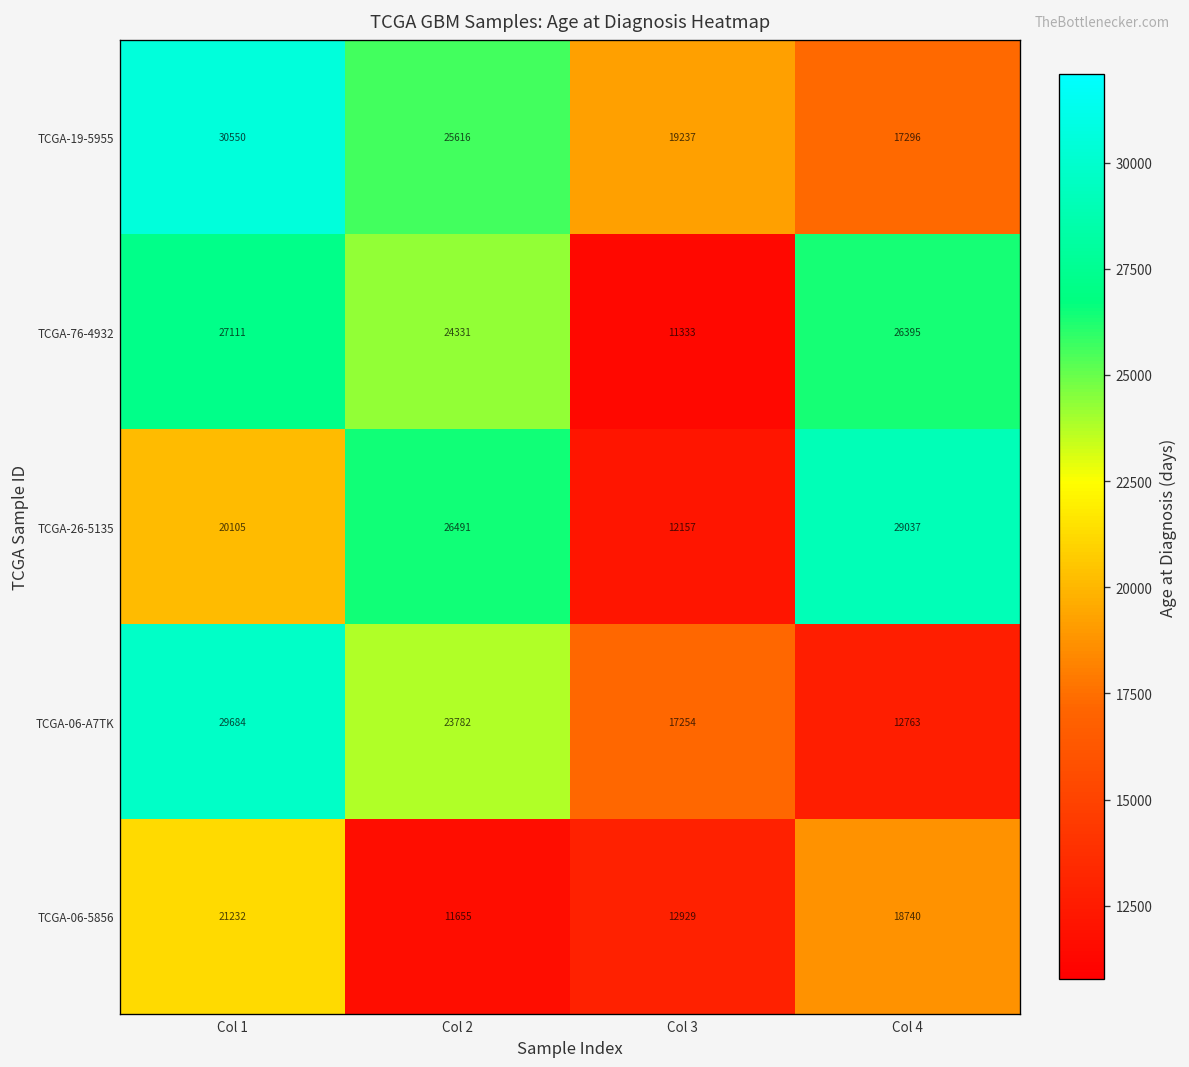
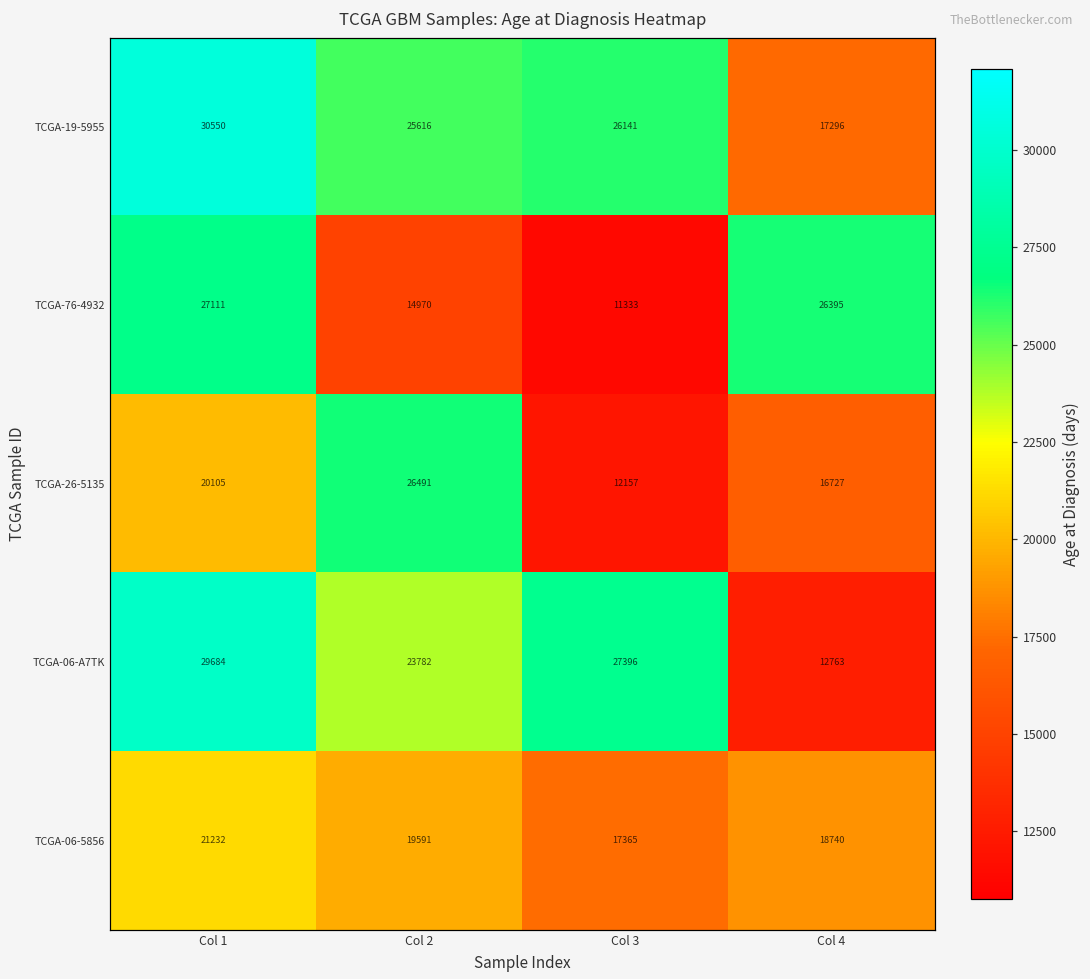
  {
    "TCGA-19-5955": {
      "Col 1": 30550,
      "Col 2": 25616,
-     "Col 3": 19237,
+     "Col 3": 26141,
      "Col 4": 17296
    },
    "TCGA-76-4932": {
      "Col 1": 27111,
-     "Col 2": 24331,
+     "Col 2": 14970,
      "Col 3": 11333,
      "Col 4": 26395
    },
    "TCGA-26-5135": {
      "Col 1": 20105,
      "Col 2": 26491,
      "Col 3": 12157,
-     "Col 4": 29037
+     "Col 4": 16727
    },
    "TCGA-06-A7TK": {
      "Col 1": 29684,
      "Col 2": 23782,
-     "Col 3": 17254,
+     "Col 3": 27396,
      "Col 4": 12763
    },
    "TCGA-06-5856": {
      "Col 1": 21232,
-     "Col 2": 11655,
-     "Col 3": 12929,
+     "Col 2": 19591,
+     "Col 3": 17365,
      "Col 4": 18740
    }
  }
